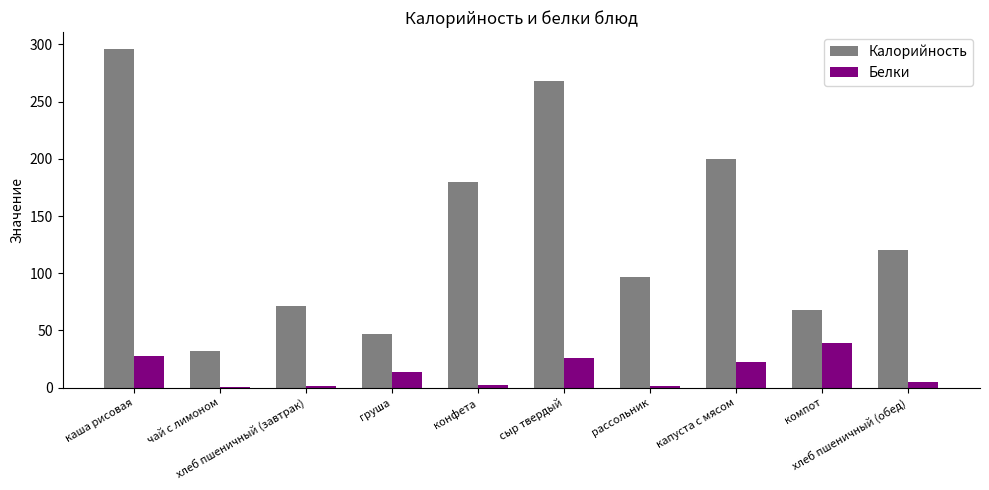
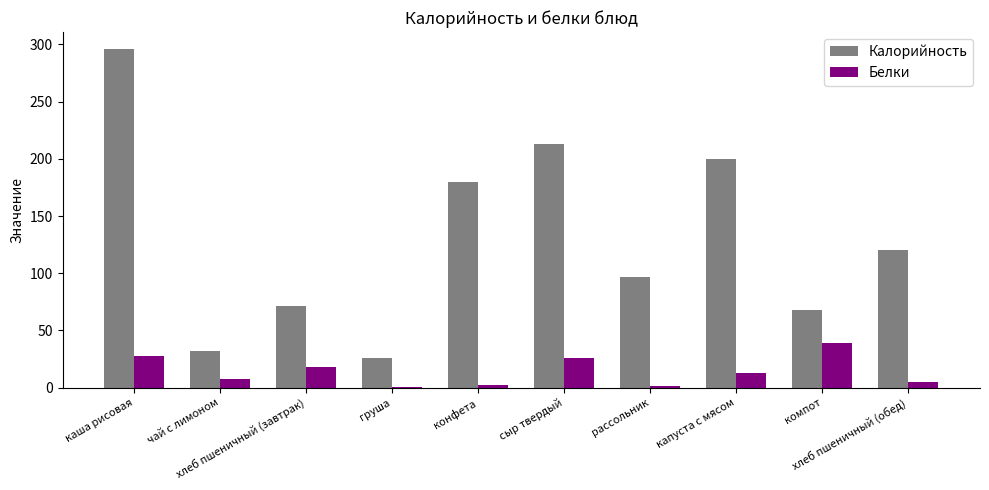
  {
    "Калорийность": {
      "каша рисовая": 296,
      "чай с лимоном": 32,
      "хлеб пшеничный (завтрак)": 71,
-     "груша": 47,
+     "груша": 26,
      "конфета": 180,
-     "сыр твердый": 268,
+     "сыр твердый": 213,
      "рассольник": 97,
      "капуста с мясом": 200,
      "компот": 68,
      "хлеб пшеничный (обед)": 121
    },
    "Белки": {
      "каша рисовая": 28,
-     "чай с лимоном": 0,
-     "хлеб пшеничный (завтрак)": 2,
-     "груша": 13,
+     "чай с лимоном": 8,
+     "хлеб пшеничный (завтрак)": 18,
+     "груша": 0,
      "конфета": 2,
      "сыр твердый": 26,
-     "капуста с мясом": 23,
+     "капуста с мясом": 13,
      "компот": 39,
      "хлеб пшеничный (обед)": 5
    }
  }
